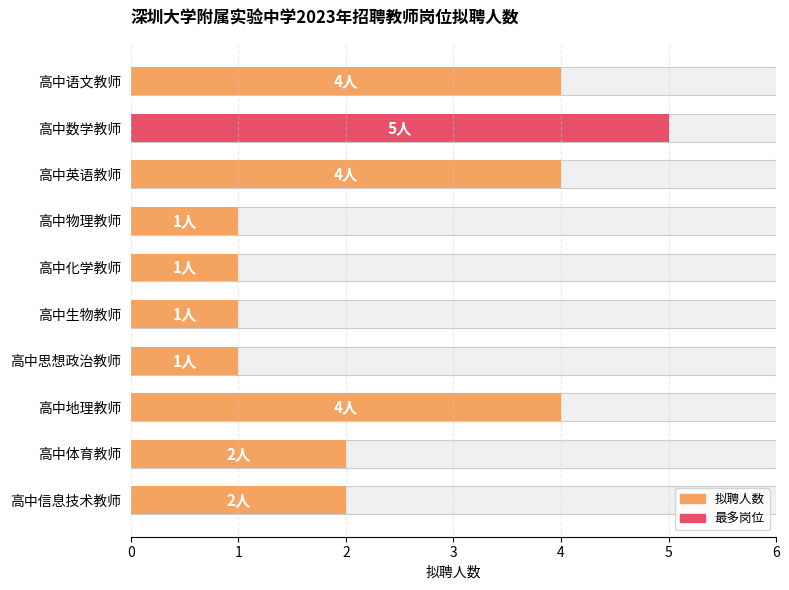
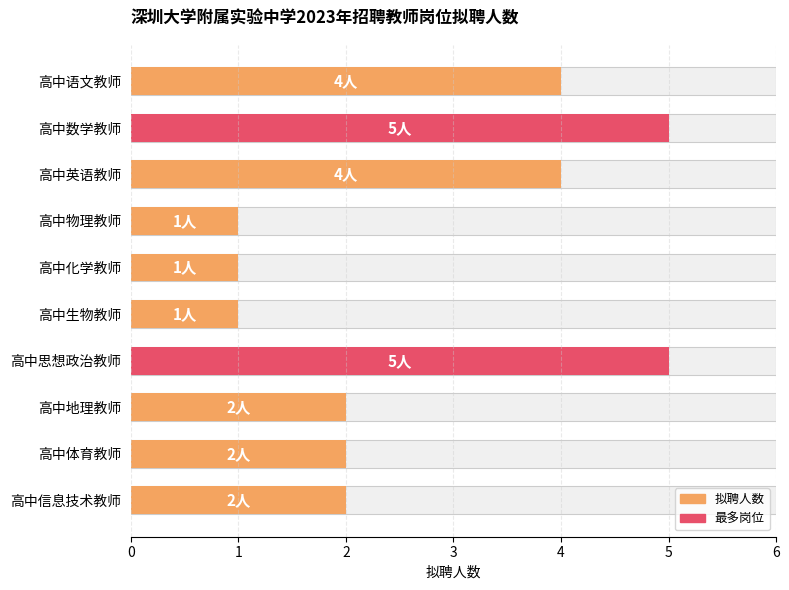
  {
    "拟聘人数": {
-     "高中思想政治教师": "1人",
-     "高中地理教师": "4人"
+     "高中思想政治教师": "5人",
+     "高中地理教师": "2人"
    }
  }
